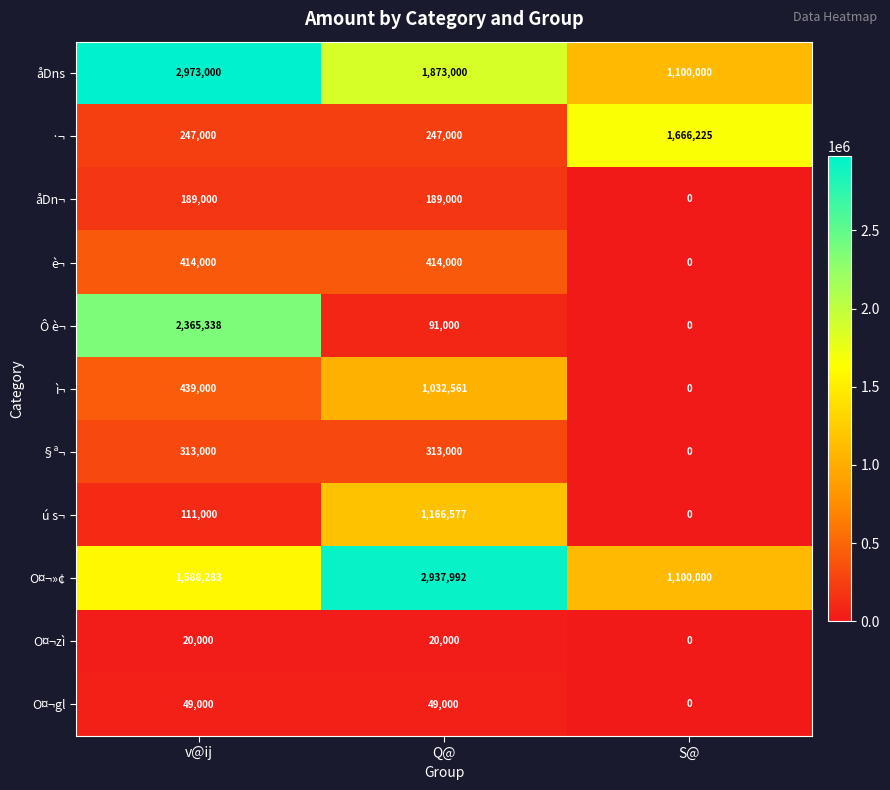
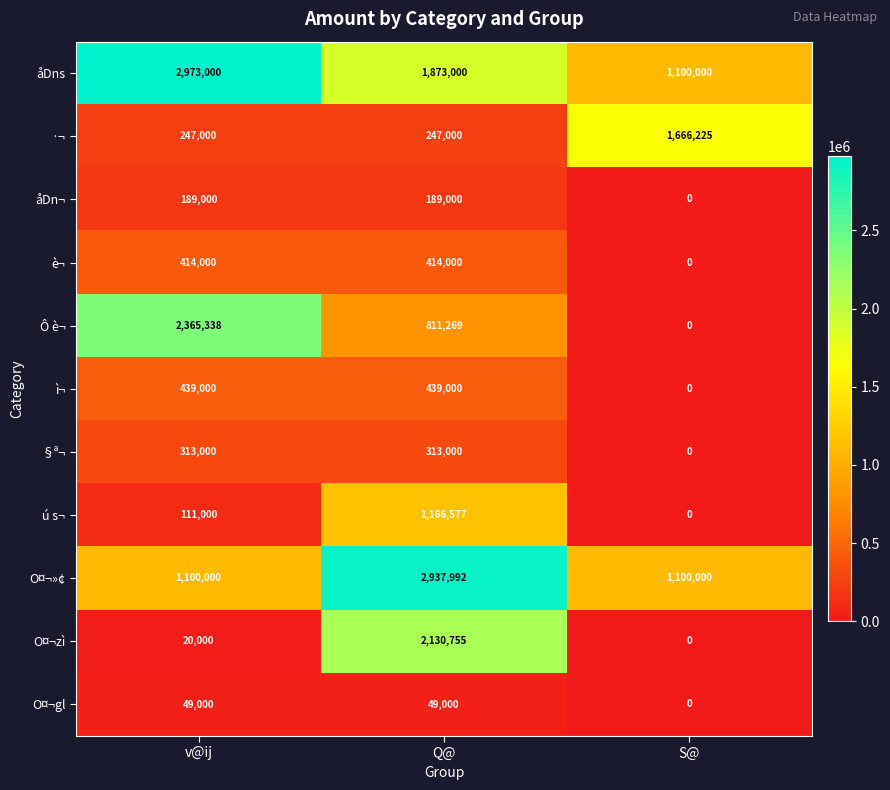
  {
    "åDns": {
      "v@ij": "2,973,000",
      "Q@": "1,873,000",
      "S@": "1,100,000"
    },
    "·¬": {
      "v@ij": "247,000",
      "Q@": "247,000",
      "S@": "1,666,225"
    },
    "åDn¬": {
      "v@ij": "189,000",
      "Q@": "189,000",
      "S@": "0"
    },
    "è¬": {
      "v@ij": "414,000",
      "Q@": "414,000",
      "S@": "0"
    },
    "Ô è¬": {
      "v@ij": "2,365,338",
-     "Q@": "91,000",
+     "Q@": "811,269",
      "S@": "0"
    },
    "ì¬": {
      "v@ij": "439,000",
-     "Q@": "1,032,561",
+     "Q@": "439,000",
      "S@": "0"
    },
    "§ª¬": {
      "v@ij": "313,000",
      "Q@": "313,000",
      "S@": "0"
    },
    "ú s¬": {
      "v@ij": "111,000",
      "Q@": "1,166,577",
      "S@": "0"
    },
    "O¤¬»¢": {
-     "v@ij": "1,588,283",
+     "v@ij": "1,100,000",
      "Q@": "2,937,992",
      "S@": "1,100,000"
    },
    "O¤¬zì": {
      "v@ij": "20,000",
-     "Q@": "20,000",
+     "Q@": "2,130,755",
      "S@": "0"
    },
    "O¤¬gl": {
      "v@ij": "49,000",
      "Q@": "49,000",
      "S@": "0"
    }
  }
